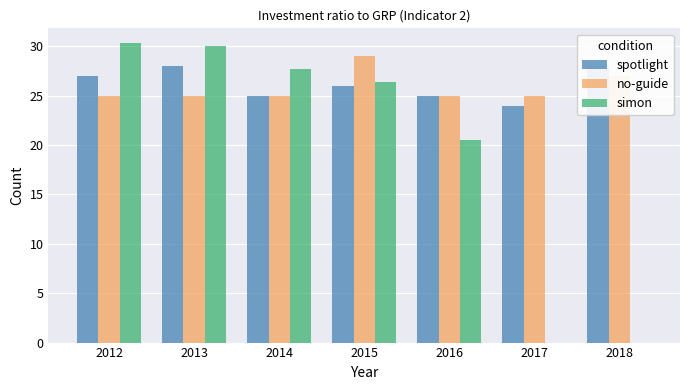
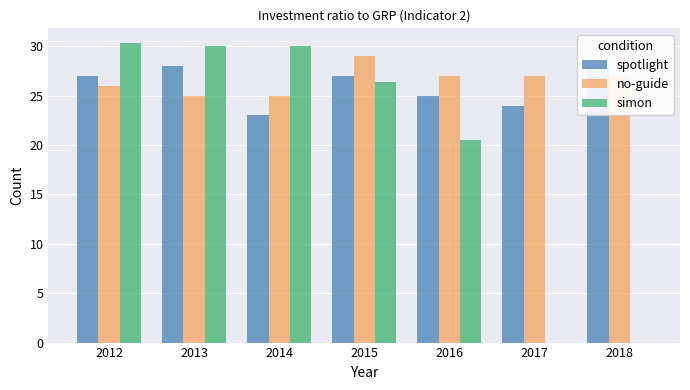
  {
    "spotlight": {
      "2012": 27,
      "2013": 28,
-     "2014": 25,
-     "2015": 26,
+     "2014": 23,
+     "2015": 27,
      "2016": 25,
      "2017": 24
    },
    "no-guide": {
-     "2012": 25,
+     "2012": 26,
      "2013": 25,
      "2014": 25,
      "2015": 29,
-     "2016": 25,
-     "2017": 25
+     "2016": 27,
+     "2017": 27
    },
    "simon": {
      "2012": 30,
      "2013": 30,
-     "2014": 28,
+     "2014": 30,
      "2015": 26,
      "2016": 21,
      "2017": 0,
      "2018": 0
    }
  }
